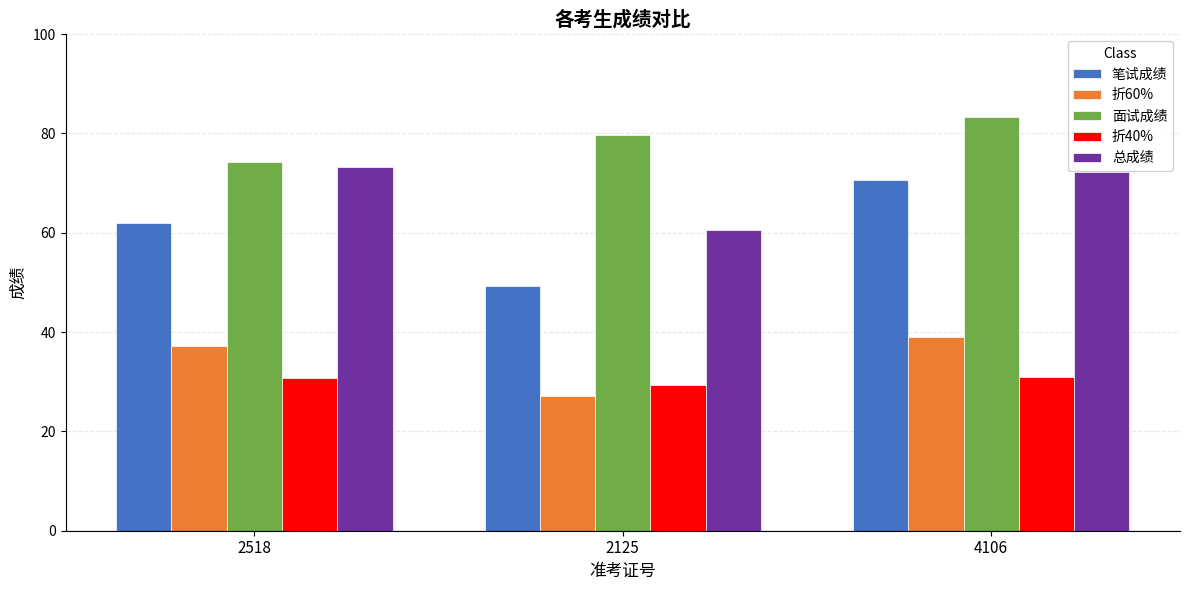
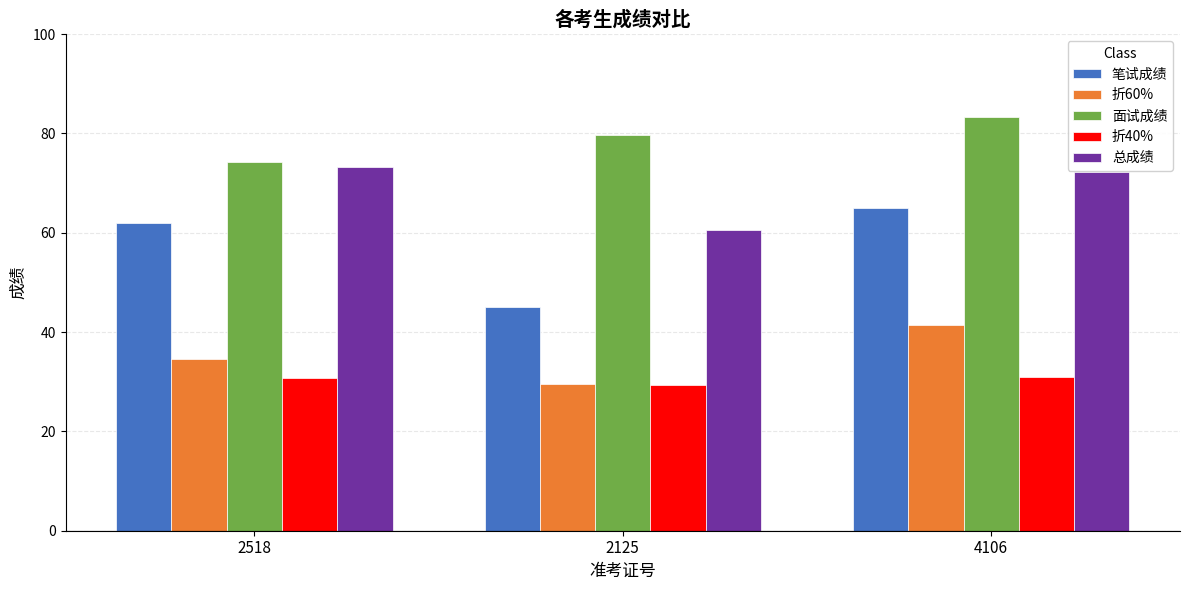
  {
    "笔试成绩": {
      "2518": 62,
-     "2125": 49,
-     "4106": 71
+     "2125": 45,
+     "4106": 65
    },
    "折60%": {
-     "2518": 37,
-     "2125": 27,
-     "4106": 39
+     "2518": 35,
+     "2125": 30,
+     "4106": 41
    },
    "面试成绩": {
      "2518": 74,
      "2125": 80,
      "4106": 83
    },
    "折40%": {
      "2518": 31,
      "2125": 29,
      "4106": 31
    },
    "总成绩": {
      "2518": 73,
      "2125": 61,
      "4106": 72
    }
  }
